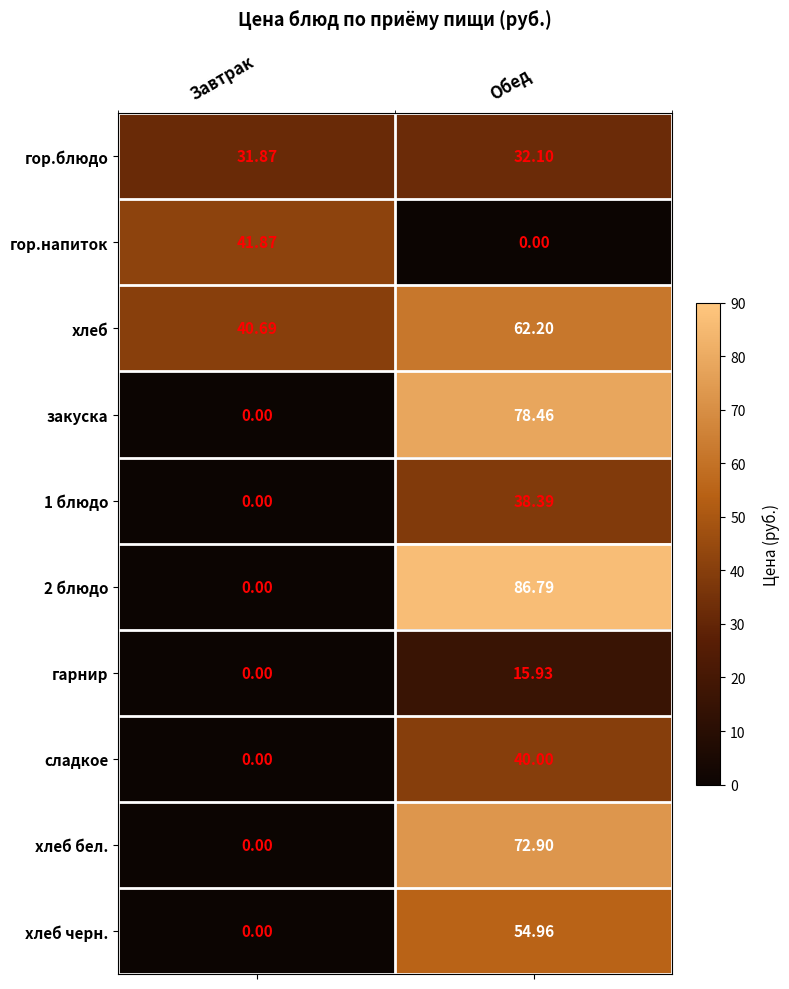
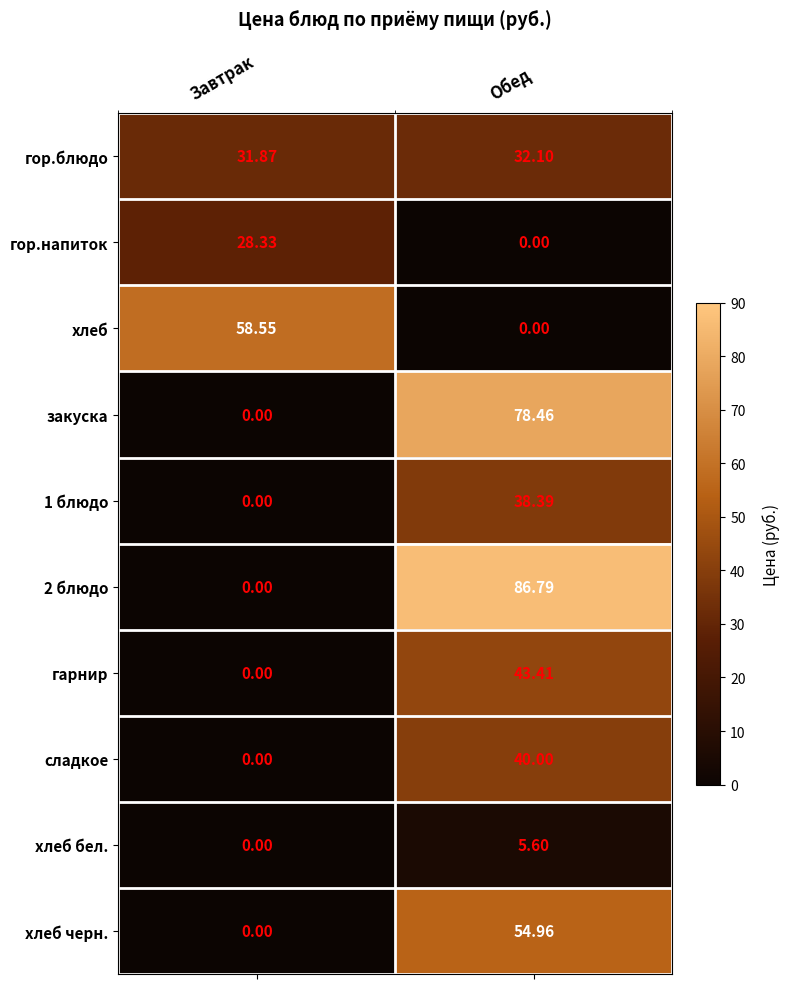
  {
    "гор.блюдо": {
      "Завтрак": 31.87,
      "Обед": 32.10
    },
    "гор.напиток": {
-     "Завтрак": 41.87,
+     "Завтрак": 28.33,
      "Обед": 0.00
    },
    "хлеб": {
-     "Завтрак": 40.69,
-     "Обед": 62.20
+     "Завтрак": 58.55,
+     "Обед": 0.00
    },
    "закуска": {
      "Завтрак": 0.00,
      "Обед": 78.46
    },
    "1 блюдо": {
      "Завтрак": 0.00,
      "Обед": 38.39
    },
    "2 блюдо": {
      "Завтрак": 0.00,
      "Обед": 86.79
    },
    "гарнир": {
      "Завтрак": 0.00,
-     "Обед": 15.93
+     "Обед": 43.41
    },
    "сладкое": {
      "Завтрак": 0.00,
      "Обед": 40.00
    },
    "хлеб бел.": {
      "Завтрак": 0.00,
-     "Обед": 72.90
+     "Обед": 5.60
    },
    "хлеб черн.": {
      "Завтрак": 0.00,
      "Обед": 54.96
    }
  }
